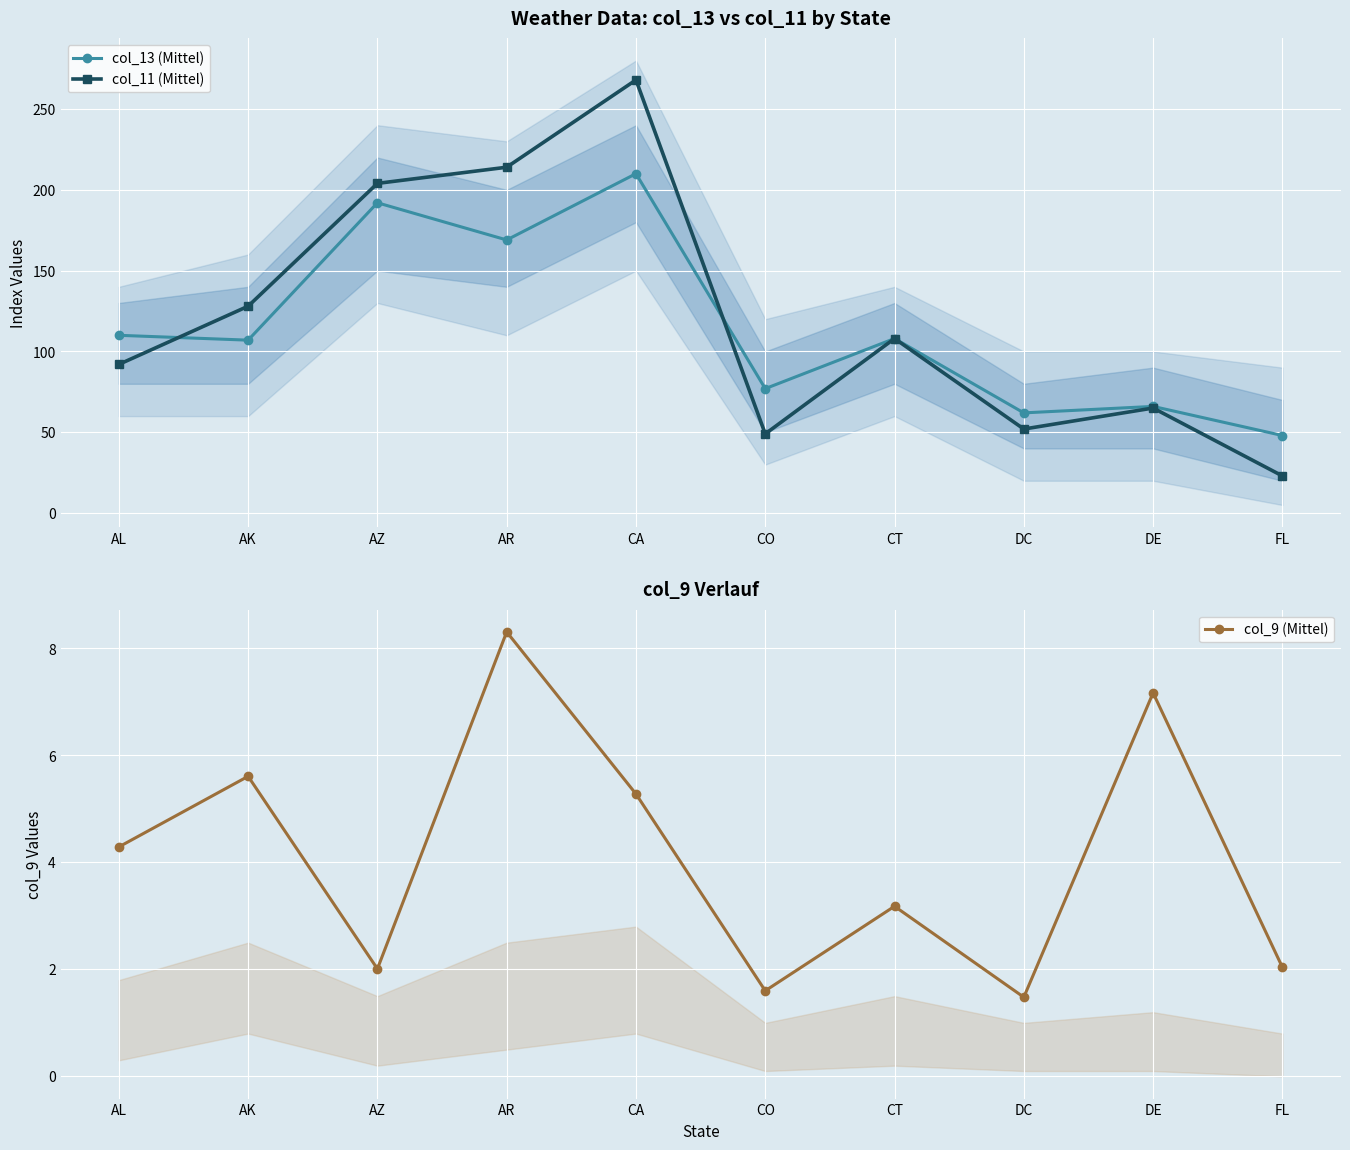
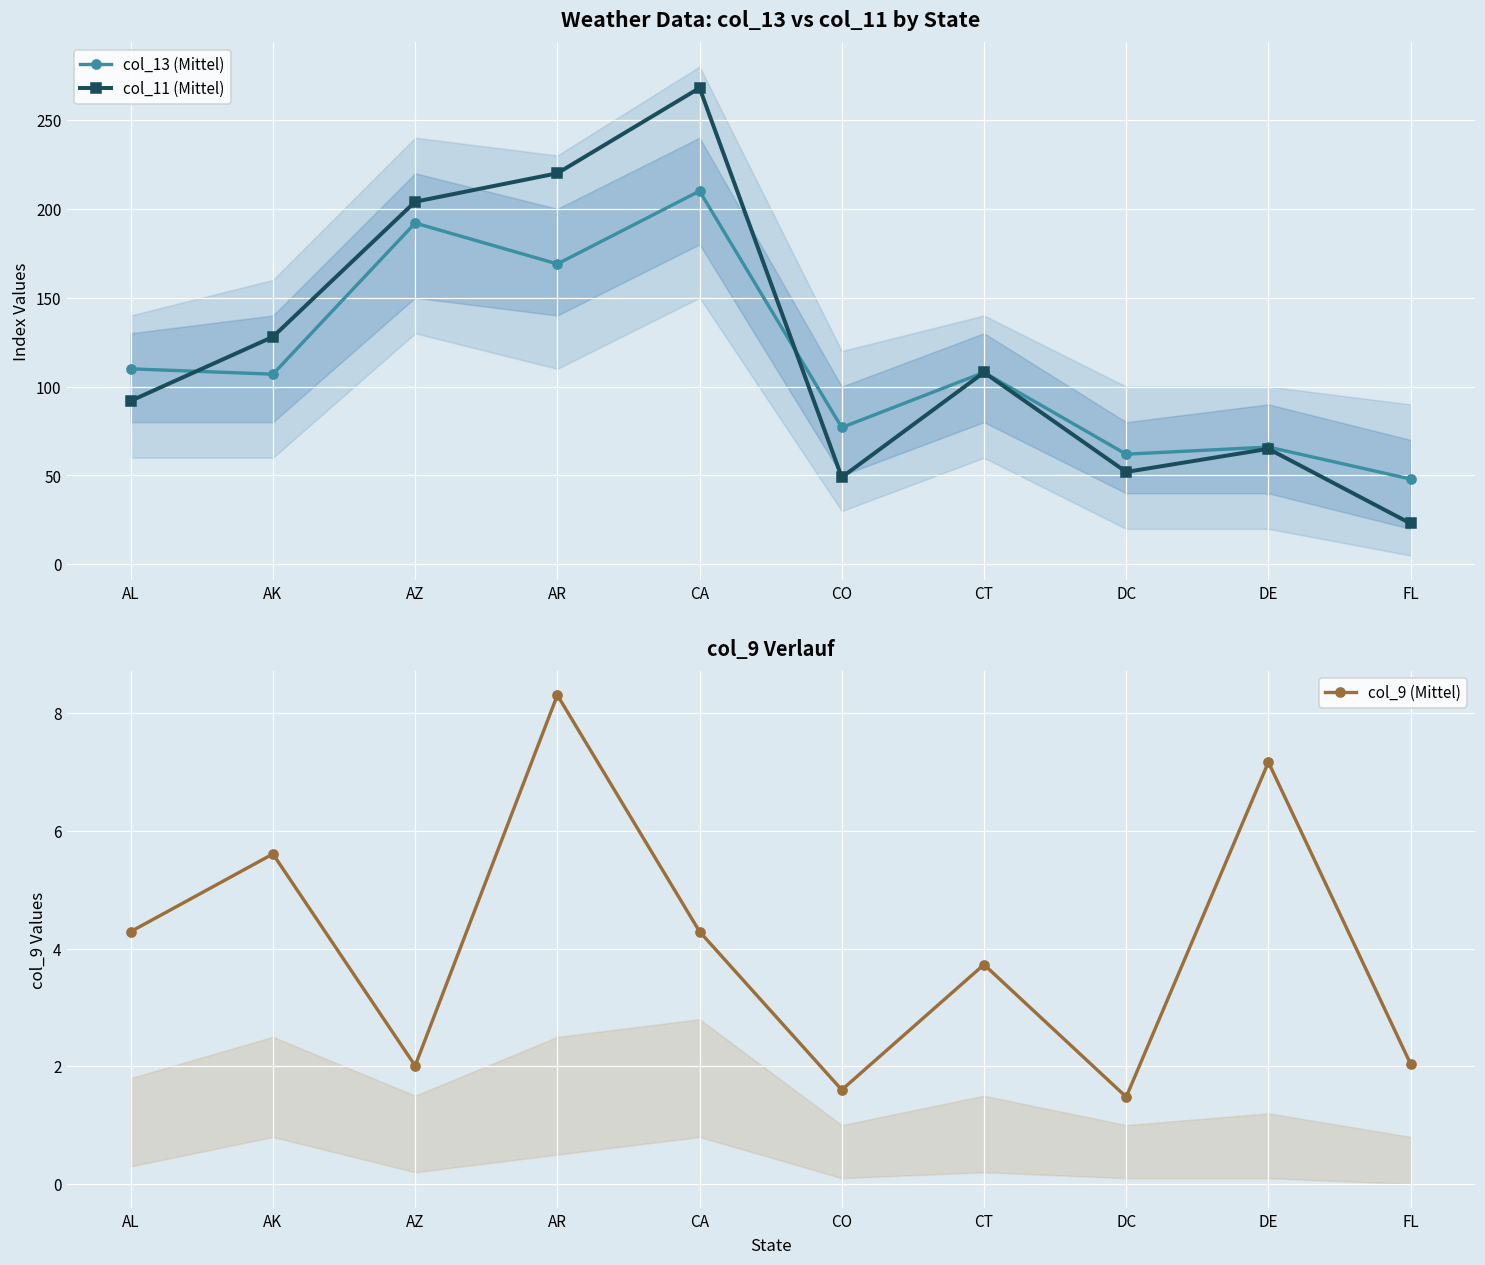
  {
    "Weather Data: col_13 vs col_11 by State": {
      "col_11 (Mittel)": {
        "AL": 92,
        "AK": 128,
        "AZ": 204,
-       "AR": 214,
+       "AR": 220,
        "CA": 268,
        "CO": 49,
        "DC": 52,
        "FL": 23
      }
    },
    "col_9 Verlauf": {
      "col_9 (Mittel)": {
        "AL": 4.3,
        "AK": 5.6,
        "AZ": 2.0,
        "AR": 8.3,
-       "CA": 5.3,
+       "CA": 4.3,
        "CO": 1.6,
-       "CT": 3.2,
+       "CT": 3.7,
        "DC": 1.5,
        "DE": 7.2,
        "FL": 2.0
      }
    }
  }
